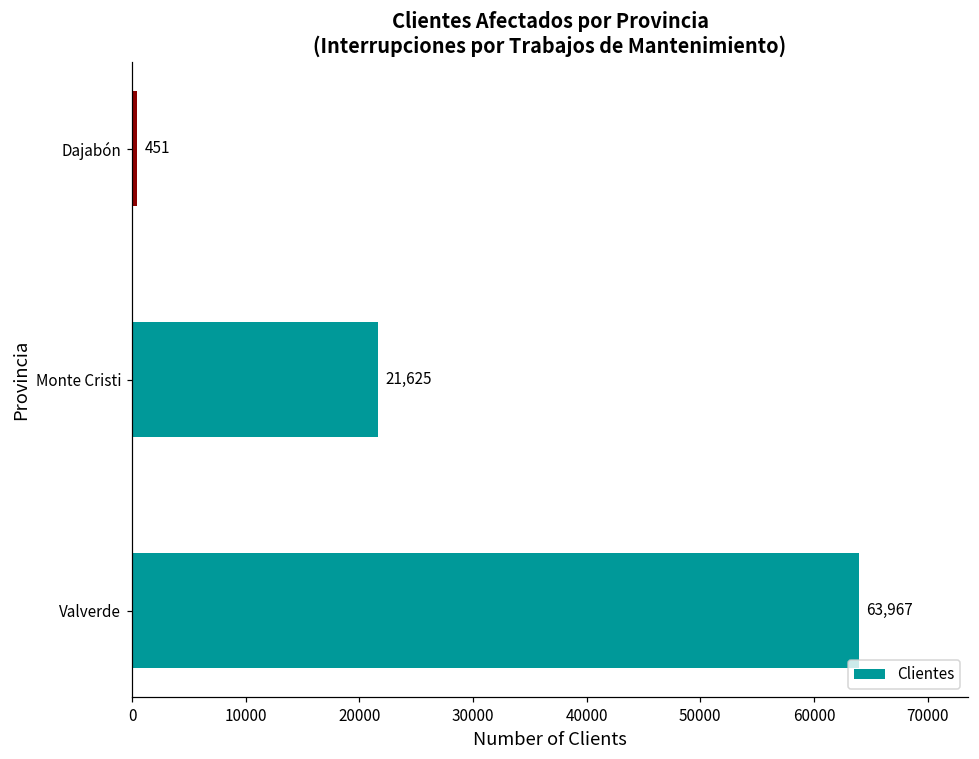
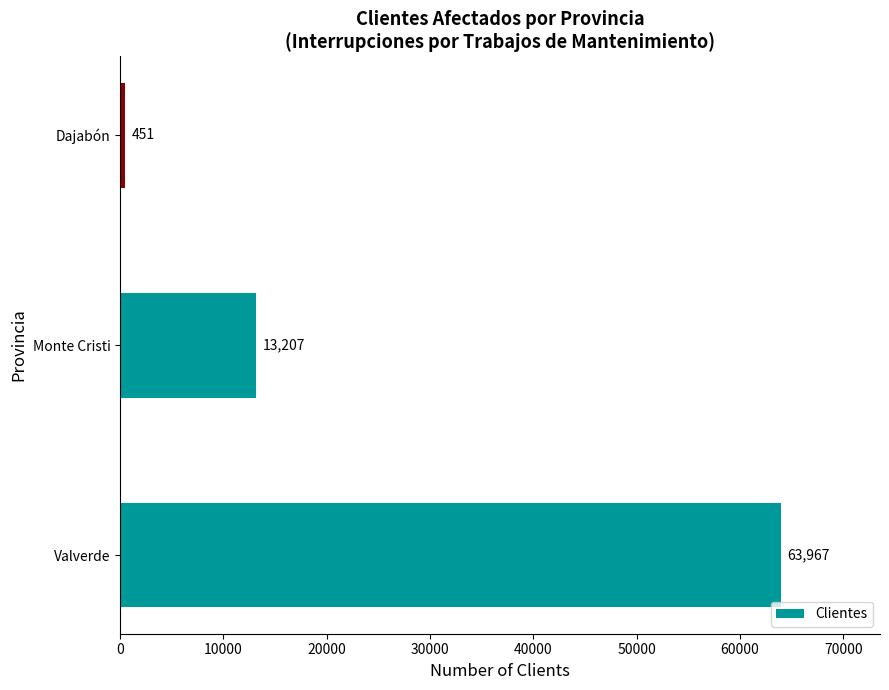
  {
    "Dajabón": "451",
-   "Monte Cristi": "21,625",
+   "Monte Cristi": "13,207",
    "Valverde": "63,967"
  }
